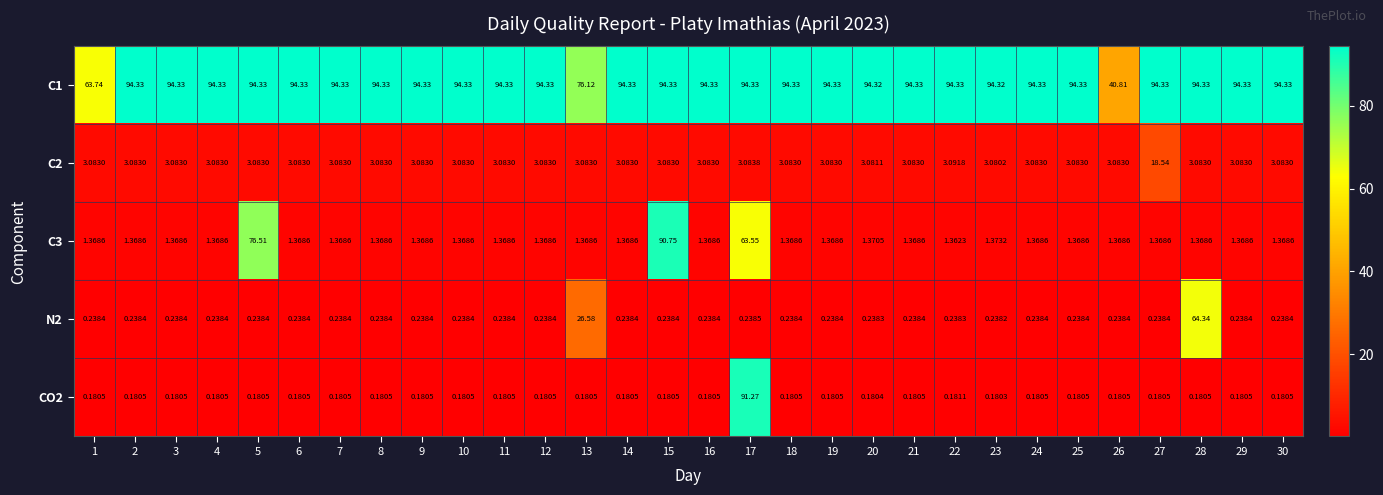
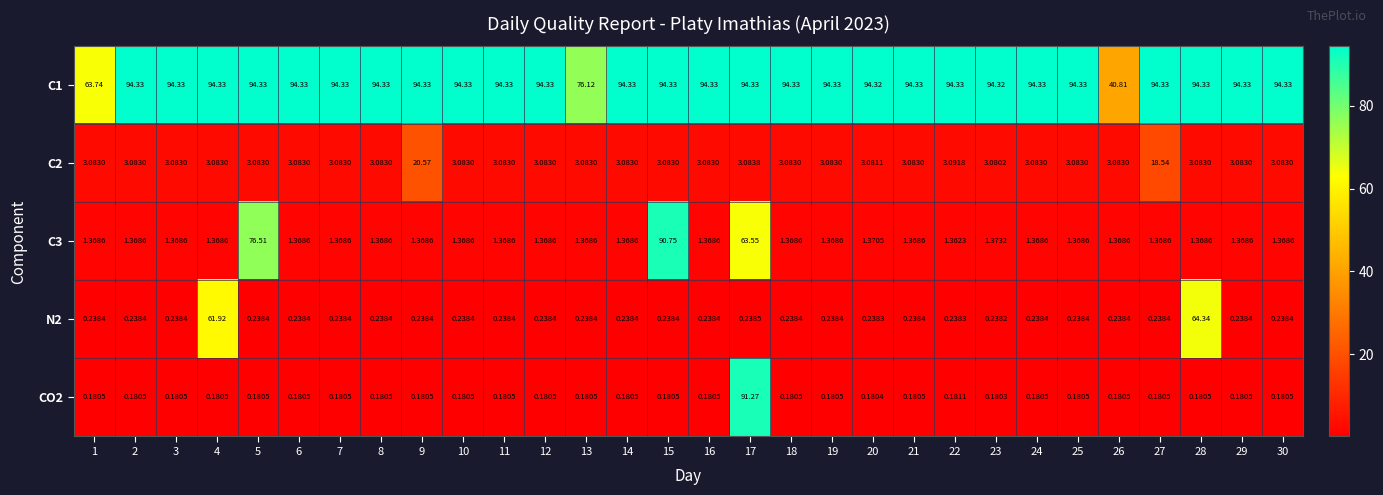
  {
    "C1": {
      "1": 63.74,
      "2": 94.33,
      "3": 94.33,
      "4": 94.33,
      "5": 94.33,
      "6": 94.33,
      "7": 94.33,
      "8": 94.33,
      "9": 94.33,
      "10": 94.33,
      "11": 94.33,
      "12": 94.33,
      "13": 76.12,
      "14": 94.33,
      "15": 94.33,
      "16": 94.33,
      "17": 94.33,
      "18": 94.33,
      "19": 94.33,
      "20": 94.32,
      "21": 94.33,
      "22": 94.33,
      "23": 94.32,
      "24": 94.33,
      "25": 94.33,
      "26": 40.81,
      "27": 94.33,
      "28": 94.33,
      "29": 94.33,
      "30": 94.33
    },
    "C2": {
      "1": 3.0830,
      "2": 3.0830,
      "3": 3.0830,
      "4": 3.0830,
      "5": 3.0830,
      "6": 3.0830,
      "7": 3.0830,
      "8": 3.0830,
-     "9": 3.0830,
+     "9": 20.57,
      "10": 3.0830,
      "11": 3.0830,
      "12": 3.0830,
      "13": 3.0830,
      "14": 3.0830,
      "15": 3.0830,
      "16": 3.0830,
      "17": 3.0838,
      "18": 3.0830,
      "19": 3.0830,
      "20": 3.0811,
      "21": 3.0830,
      "22": 3.0918,
      "23": 3.0802,
      "24": 3.0830,
      "25": 3.0830,
      "26": 3.0830,
      "27": 18.54,
      "28": 3.0830,
      "29": 3.0830,
      "30": 3.0830
    },
    "C3": {
      "1": 1.3686,
      "2": 1.3686,
      "3": 1.3686,
      "4": 1.3686,
      "5": 76.51,
      "6": 1.3686,
      "7": 1.3686,
      "8": 1.3686,
      "9": 1.3686,
      "10": 1.3686,
      "11": 1.3686,
      "12": 1.3686,
      "13": 1.3686,
      "14": 1.3686,
      "15": 90.75,
      "16": 1.3686,
      "17": 63.55,
      "18": 1.3686,
      "19": 1.3686,
      "20": 1.3705,
      "21": 1.3686,
      "22": 1.3623,
      "23": 1.3732,
      "24": 1.3686,
      "25": 1.3686,
      "26": 1.3686,
      "27": 1.3686,
      "28": 1.3686,
      "29": 1.3686,
      "30": 1.3686
    },
    "N2": {
      "1": 0.2384,
      "2": 0.2384,
      "3": 0.2384,
-     "4": 0.2384,
+     "4": 61.92,
      "5": 0.2384,
      "6": 0.2384,
      "7": 0.2384,
      "8": 0.2384,
      "9": 0.2384,
      "10": 0.2384,
      "11": 0.2384,
      "12": 0.2384,
-     "13": 26.58,
+     "13": 0.2384,
      "14": 0.2384,
      "15": 0.2384,
      "16": 0.2384,
      "17": 0.2385,
      "18": 0.2384,
      "19": 0.2384,
      "20": 0.2383,
      "21": 0.2384,
      "22": 0.2383,
      "23": 0.2382,
      "24": 0.2384,
      "25": 0.2384,
      "26": 0.2384,
      "27": 0.2384,
      "28": 64.34,
      "29": 0.2384,
      "30": 0.2384
    },
    "CO2": {
      "1": 0.1805,
      "2": 0.1805,
      "3": 0.1805,
      "4": 0.1805,
      "5": 0.1805,
      "6": 0.1805,
      "7": 0.1805,
      "8": 0.1805,
      "9": 0.1805,
      "10": 0.1805,
      "11": 0.1805,
      "12": 0.1805,
      "13": 0.1805,
      "14": 0.1805,
      "15": 0.1805,
      "16": 0.1805,
      "17": 91.27,
      "18": 0.1805,
      "19": 0.1805,
      "20": 0.1804,
      "21": 0.1805,
      "22": 0.1811,
      "23": 0.1803,
      "24": 0.1805,
      "25": 0.1805,
      "26": 0.1805,
      "27": 0.1805,
      "28": 0.1805,
      "29": 0.1805,
      "30": 0.1805
    }
  }
